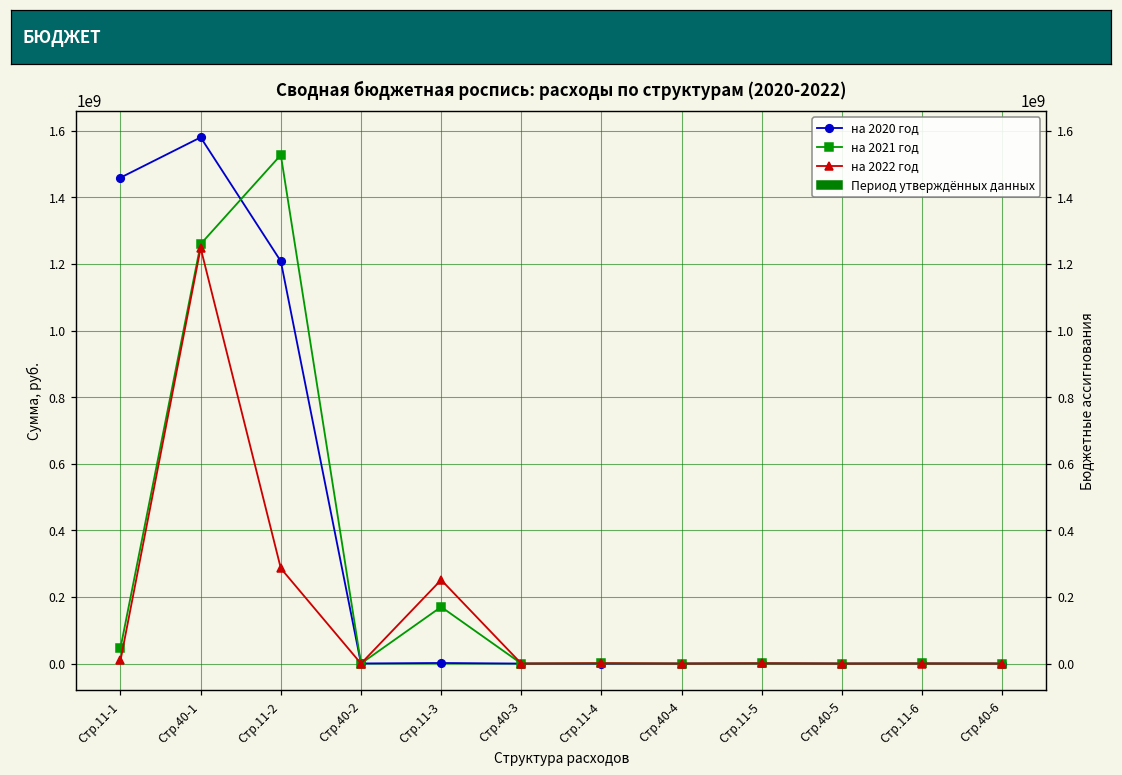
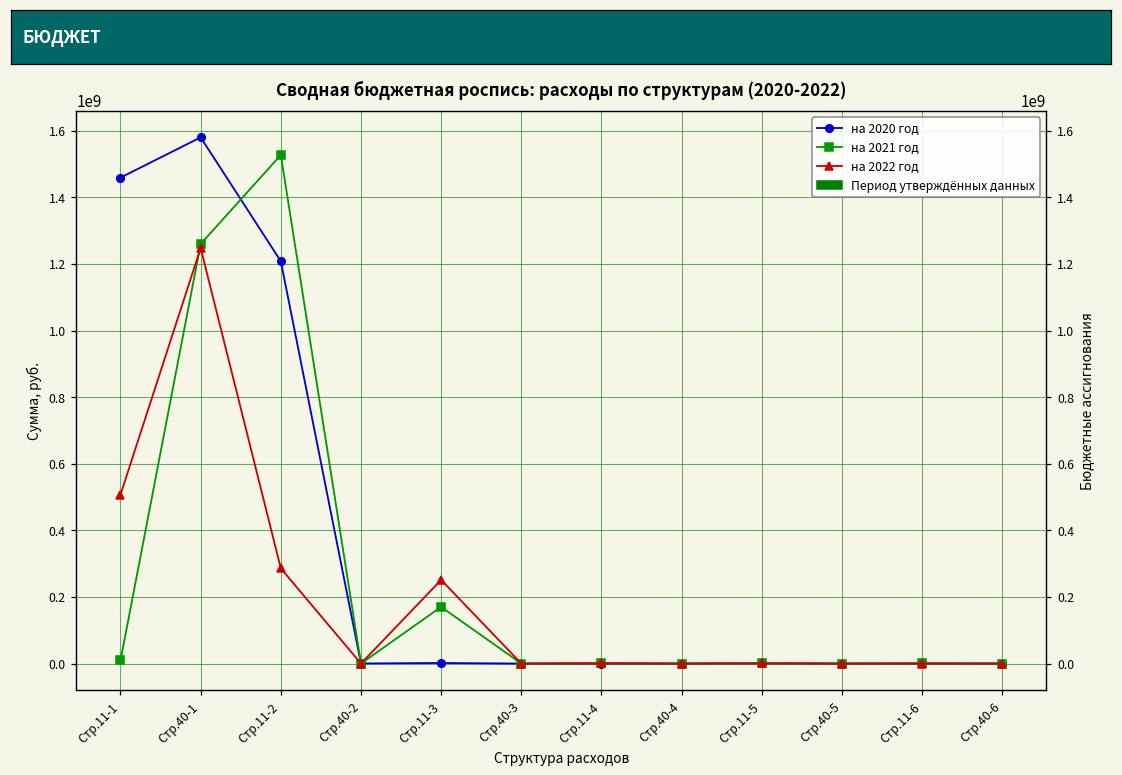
  {
    "на 2020 год": {
      "Стр.11-1": 1460000000,
      "Стр.40-1": 1580000000,
      "Стр.11-2": 1210000000,
      "Стр.11-3": 0
    },
    "на 2021 год": {
-     "Стр.11-1": 50000000,
+     "Стр.11-1": 10000000,
      "Стр.40-1": 1260000000,
      "Стр.11-2": 1530000000,
      "Стр.11-3": 170000000
    },
    "на 2022 год": {
-     "Стр.11-1": 10000000,
+     "Стр.11-1": 510000000,
      "Стр.40-1": 1250000000,
      "Стр.11-2": 290000000,
      "Стр.11-3": 250000000
    }
  }
